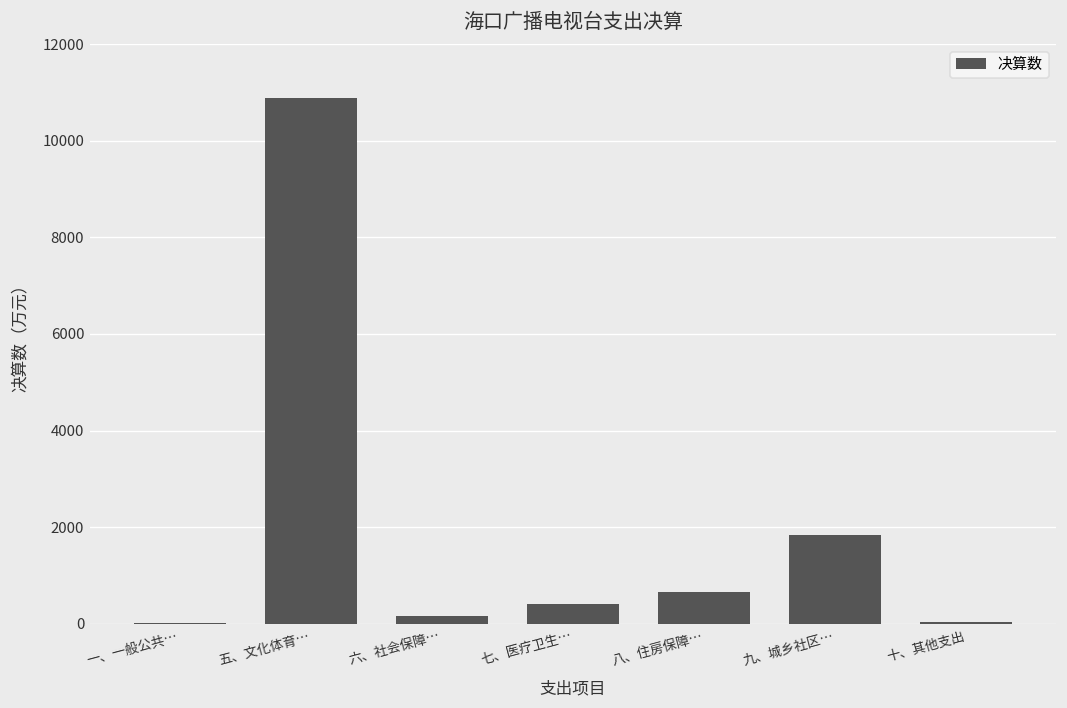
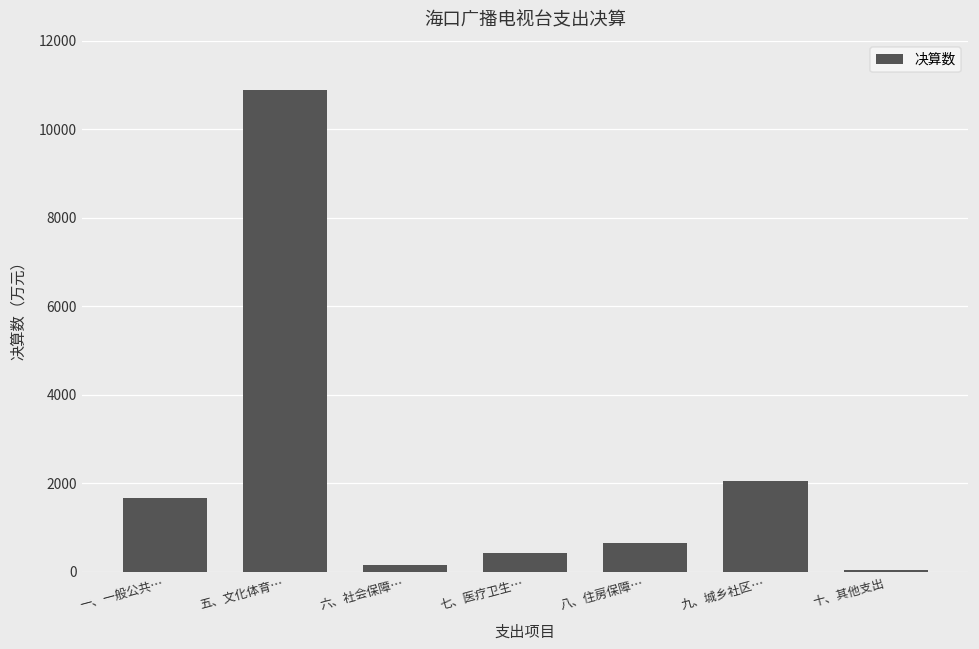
  {
-   "一、一般公共…": 0,
+   "一、一般公共…": 1700,
    "五、文化体育…": 10900,
    "六、社会保障…": 200,
    "七、医疗卫生…": 400,
    "八、住房保障…": 700,
-   "九、城乡社区…": 1800
+   "九、城乡社区…": 2100
  }
